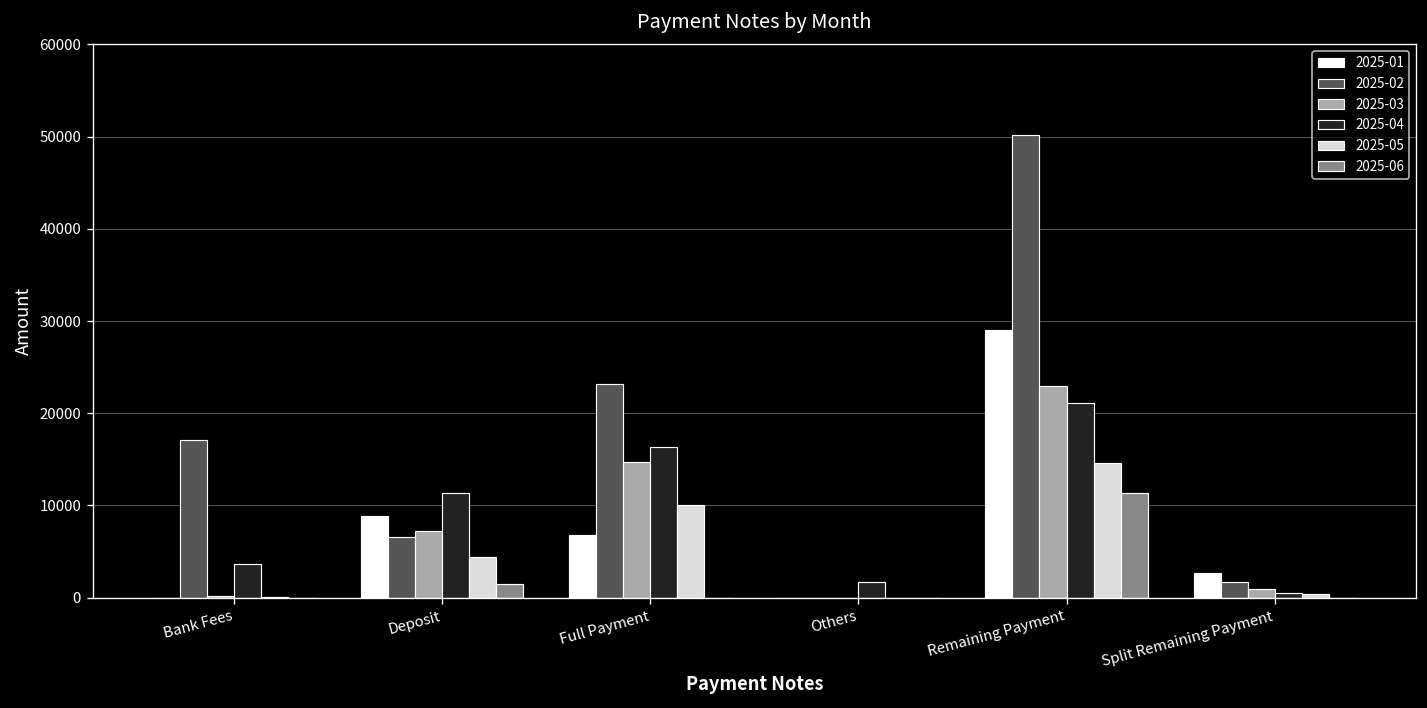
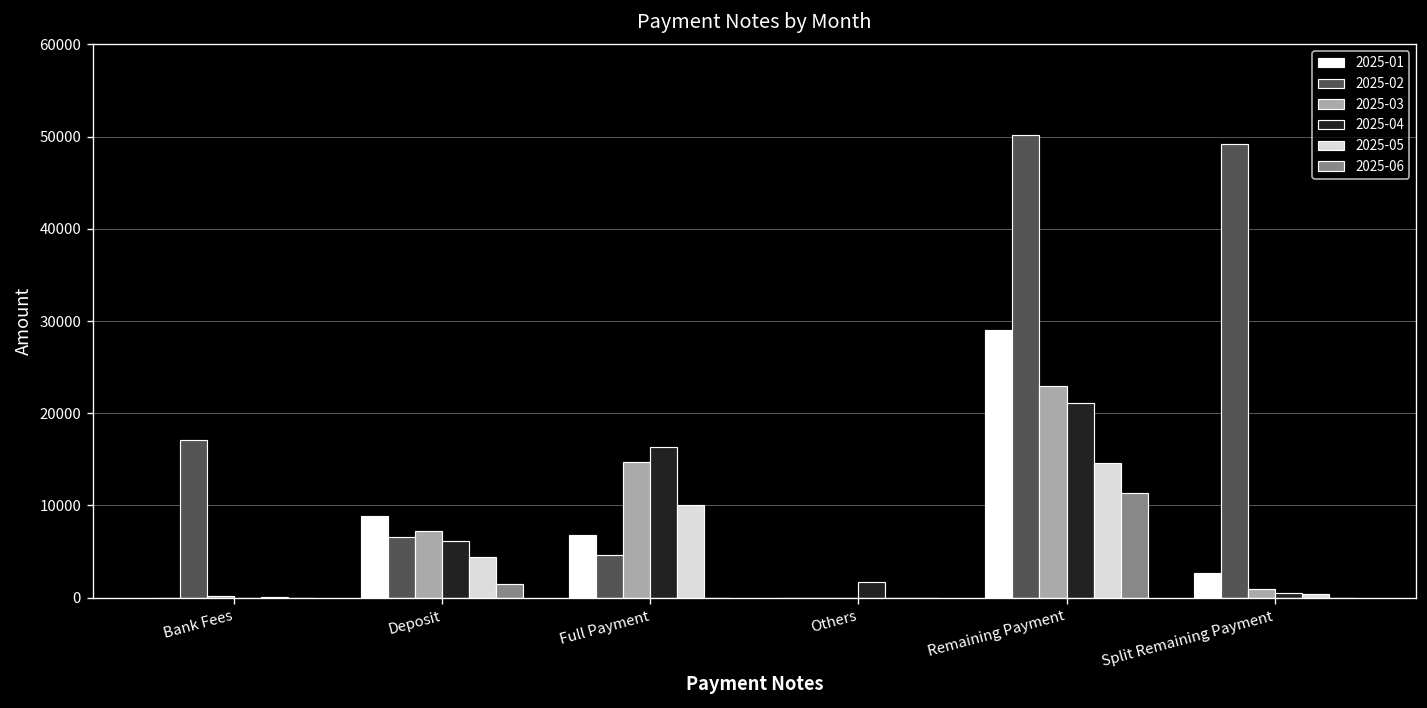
  {
    "2025-02": {
      "Bank Fees": 17000,
      "Deposit": 7000,
-     "Full Payment": 23000,
+     "Full Payment": 5000,
      "Others": 0,
      "Remaining Payment": 50000,
-     "Split Remaining Payment": 2000
+     "Split Remaining Payment": 49000
    },
    "2025-04": {
-     "Bank Fees": 4000,
-     "Deposit": 11000,
+     "Bank Fees": 0,
+     "Deposit": 6000,
      "Full Payment": 16000,
      "Others": 2000,
      "Remaining Payment": 21000,
      "Split Remaining Payment": 1000
    }
  }
